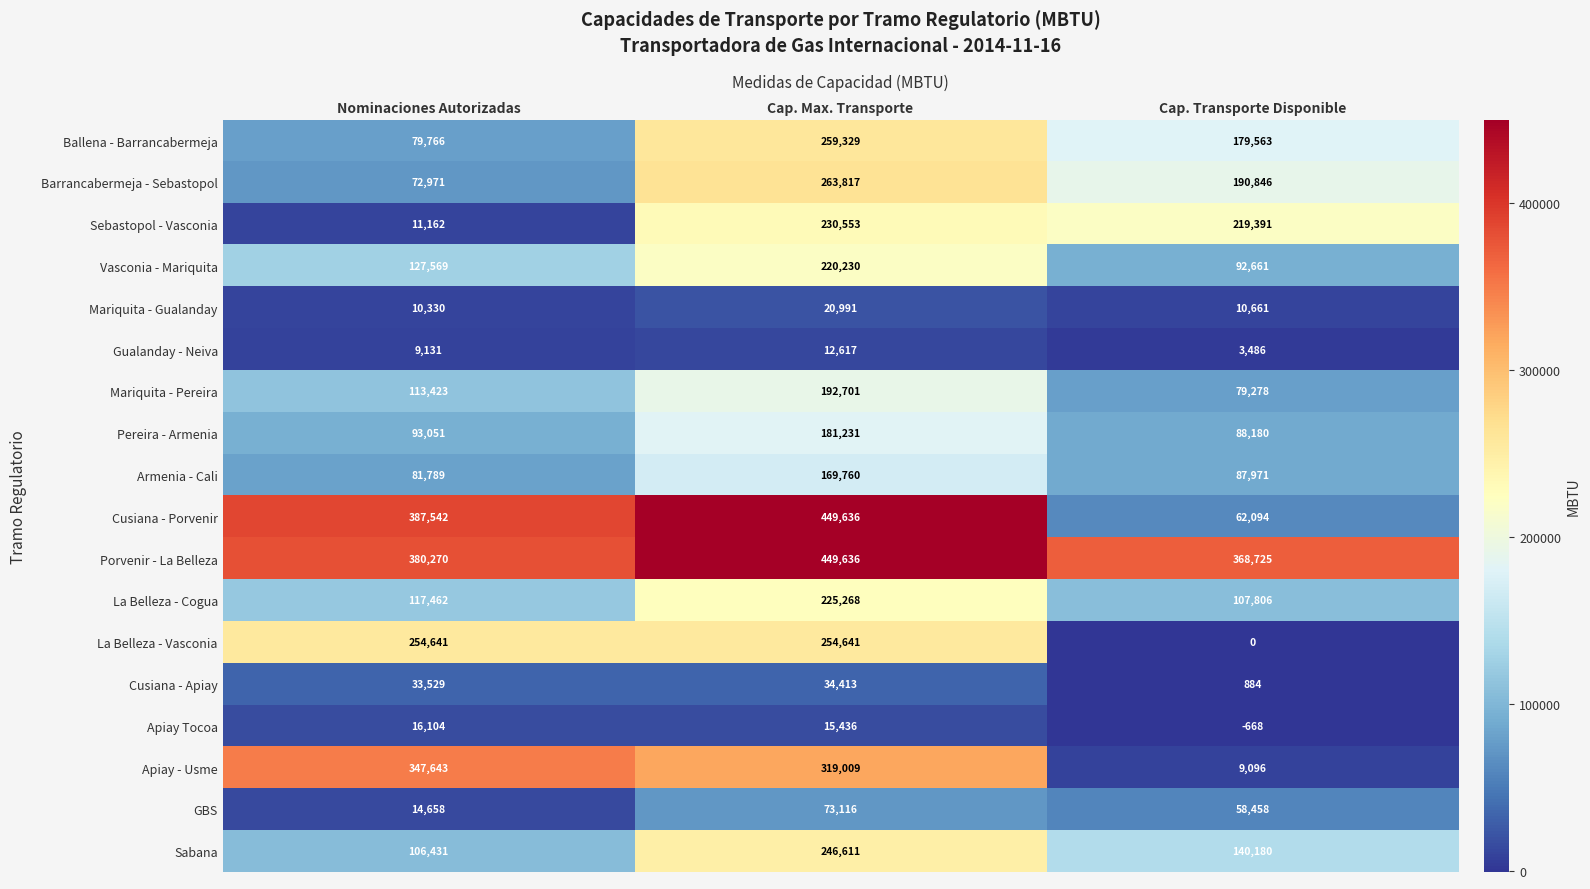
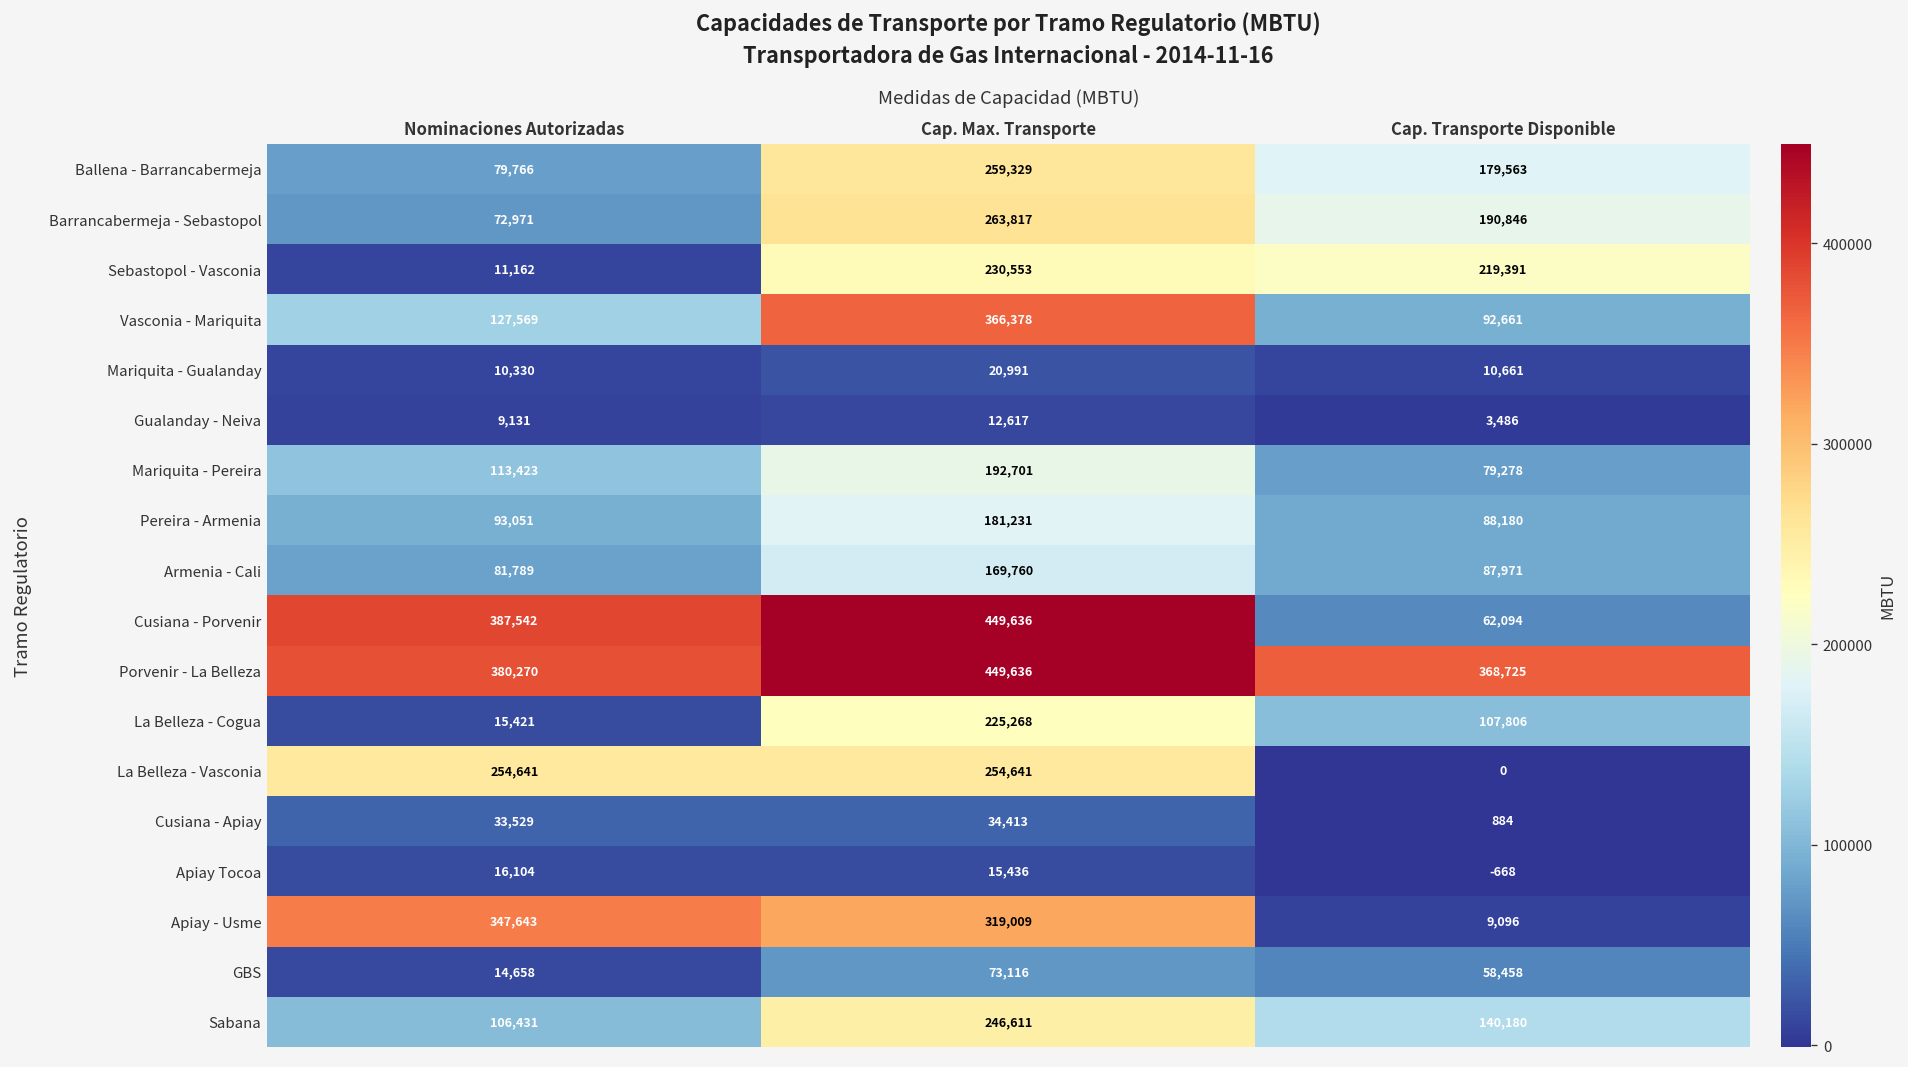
  {
    "Ballena - Barrancabermeja": {
      "Nominaciones Autorizadas": "79,766",
      "Cap. Max. Transporte": "259,329",
      "Cap. Transporte Disponible": "179,563"
    },
    "Barrancabermeja - Sebastopol": {
      "Nominaciones Autorizadas": "72,971",
      "Cap. Max. Transporte": "263,817",
      "Cap. Transporte Disponible": "190,846"
    },
    "Sebastopol - Vasconia": {
      "Nominaciones Autorizadas": "11,162",
      "Cap. Max. Transporte": "230,553",
      "Cap. Transporte Disponible": "219,391"
    },
    "Vasconia - Mariquita": {
      "Nominaciones Autorizadas": "127,569",
-     "Cap. Max. Transporte": "220,230",
+     "Cap. Max. Transporte": "366,378",
      "Cap. Transporte Disponible": "92,661"
    },
    "Mariquita - Gualanday": {
      "Nominaciones Autorizadas": "10,330",
      "Cap. Max. Transporte": "20,991",
      "Cap. Transporte Disponible": "10,661"
    },
    "Gualanday - Neiva": {
      "Nominaciones Autorizadas": "9,131",
      "Cap. Max. Transporte": "12,617",
      "Cap. Transporte Disponible": "3,486"
    },
    "Mariquita - Pereira": {
      "Nominaciones Autorizadas": "113,423",
      "Cap. Max. Transporte": "192,701",
      "Cap. Transporte Disponible": "79,278"
    },
    "Pereira - Armenia": {
      "Nominaciones Autorizadas": "93,051",
      "Cap. Max. Transporte": "181,231",
      "Cap. Transporte Disponible": "88,180"
    },
    "Armenia - Cali": {
      "Nominaciones Autorizadas": "81,789",
      "Cap. Max. Transporte": "169,760",
      "Cap. Transporte Disponible": "87,971"
    },
    "Cusiana - Porvenir": {
      "Nominaciones Autorizadas": "387,542",
      "Cap. Max. Transporte": "449,636",
      "Cap. Transporte Disponible": "62,094"
    },
    "Porvenir - La Belleza": {
      "Nominaciones Autorizadas": "380,270",
      "Cap. Max. Transporte": "449,636",
      "Cap. Transporte Disponible": "368,725"
    },
    "La Belleza - Cogua": {
-     "Nominaciones Autorizadas": "117,462",
+     "Nominaciones Autorizadas": "15,421",
      "Cap. Max. Transporte": "225,268",
      "Cap. Transporte Disponible": "107,806"
    },
    "La Belleza - Vasconia": {
      "Nominaciones Autorizadas": "254,641",
      "Cap. Max. Transporte": "254,641",
      "Cap. Transporte Disponible": "0"
    },
    "Cusiana - Apiay": {
      "Nominaciones Autorizadas": "33,529",
      "Cap. Max. Transporte": "34,413",
      "Cap. Transporte Disponible": "884"
    },
    "Apiay Tocoa": {
      "Nominaciones Autorizadas": "16,104",
      "Cap. Max. Transporte": "15,436",
      "Cap. Transporte Disponible": "-668"
    },
    "Apiay - Usme": {
      "Nominaciones Autorizadas": "347,643",
      "Cap. Max. Transporte": "319,009",
      "Cap. Transporte Disponible": "9,096"
    },
    "GBS": {
      "Nominaciones Autorizadas": "14,658",
      "Cap. Max. Transporte": "73,116",
      "Cap. Transporte Disponible": "58,458"
    },
    "Sabana": {
      "Nominaciones Autorizadas": "106,431",
      "Cap. Max. Transporte": "246,611",
      "Cap. Transporte Disponible": "140,180"
    }
  }
